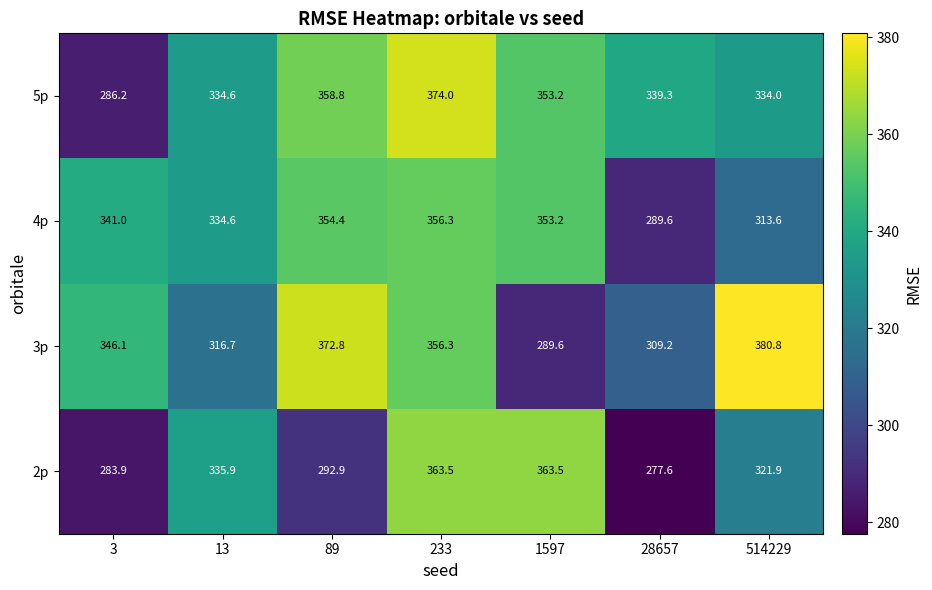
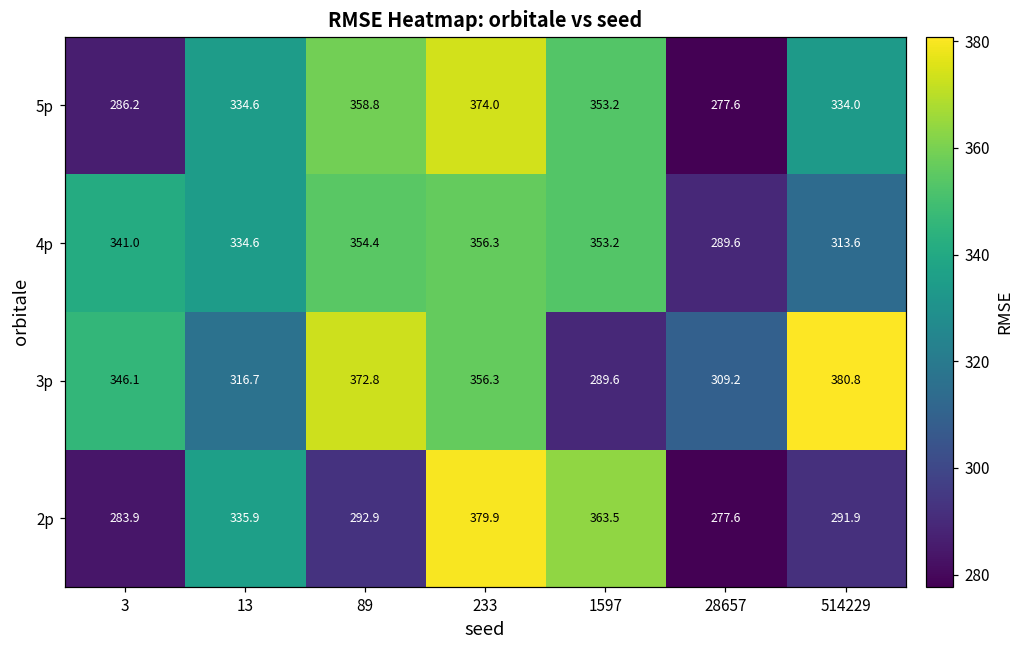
  {
    "5p": {
      "3": 286.2,
      "13": 334.6,
      "89": 358.8,
      "233": 374.0,
      "1597": 353.2,
-     "28657": 339.3,
+     "28657": 277.6,
      "514229": 334.0
    },
    "4p": {
      "3": 341.0,
      "13": 334.6,
      "89": 354.4,
      "233": 356.3,
      "1597": 353.2,
      "28657": 289.6,
      "514229": 313.6
    },
    "3p": {
      "3": 346.1,
      "13": 316.7,
      "89": 372.8,
      "233": 356.3,
      "1597": 289.6,
      "28657": 309.2,
      "514229": 380.8
    },
    "2p": {
      "3": 283.9,
      "13": 335.9,
      "89": 292.9,
-     "233": 363.5,
+     "233": 379.9,
      "1597": 363.5,
      "28657": 277.6,
-     "514229": 321.9
+     "514229": 291.9
    }
  }
